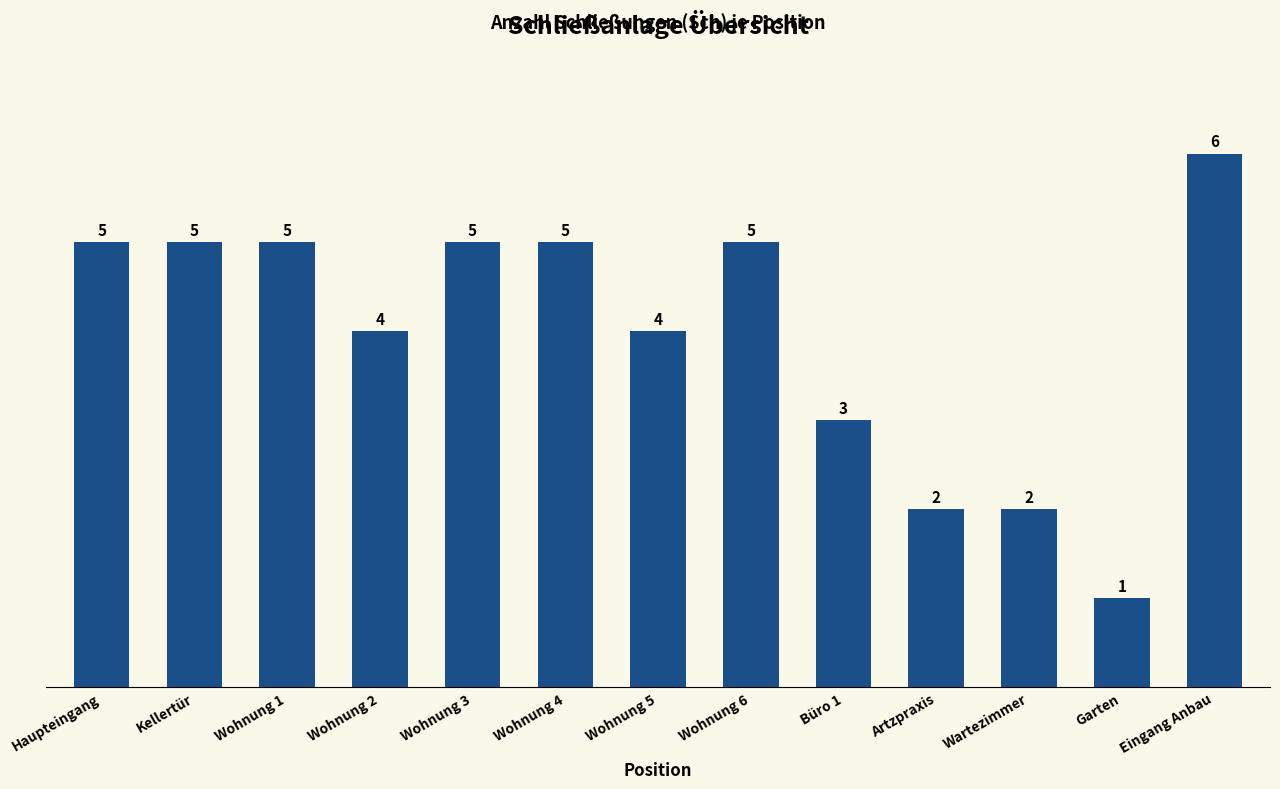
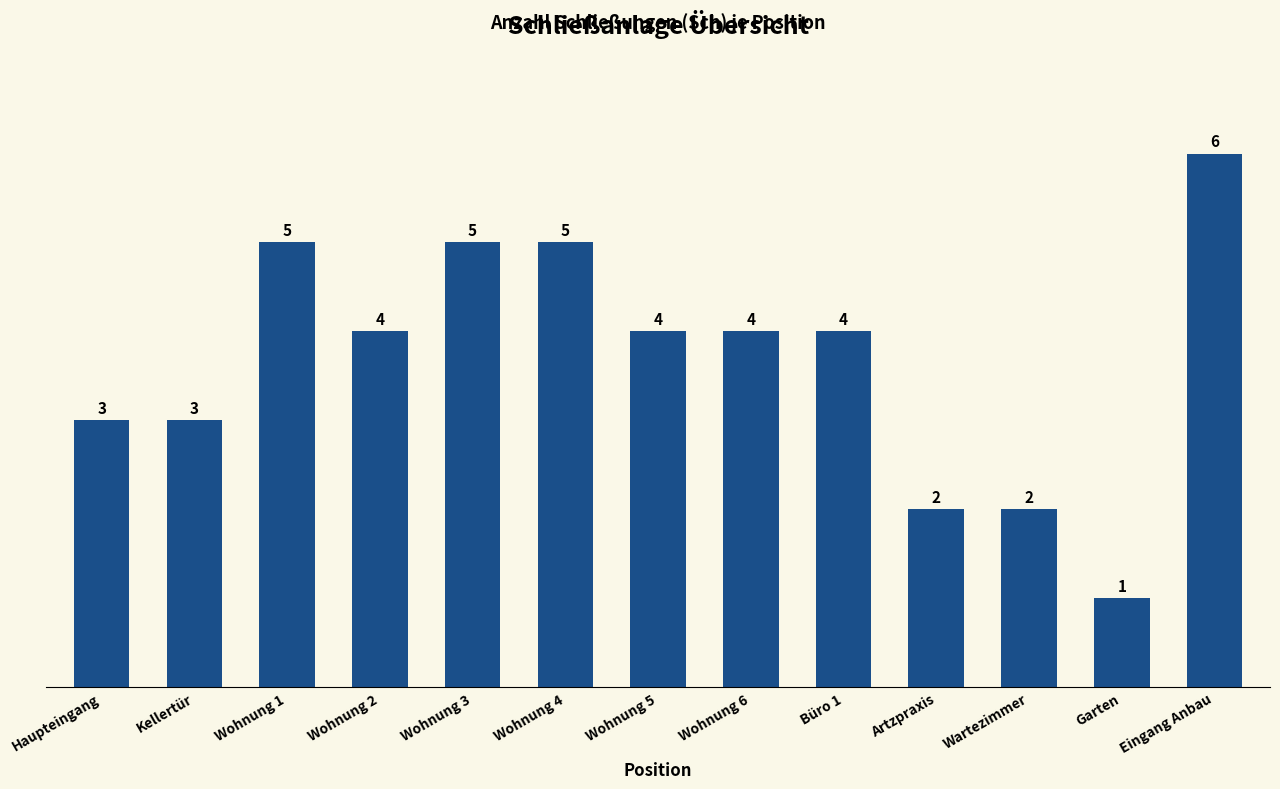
  {
-   "Haupteingang": 5,
-   "Kellertür": 5,
+   "Haupteingang": 3,
+   "Kellertür": 3,
    "Wohnung 1": 5,
    "Wohnung 2": 4,
    "Wohnung 3": 5,
    "Wohnung 4": 5,
    "Wohnung 5": 4,
-   "Wohnung 6": 5,
-   "Büro 1": 3,
+   "Wohnung 6": 4,
+   "Büro 1": 4,
    "Artzpraxis": 2,
    "Wartezimmer": 2,
    "Garten": 1,
    "Eingang Anbau": 6
  }
